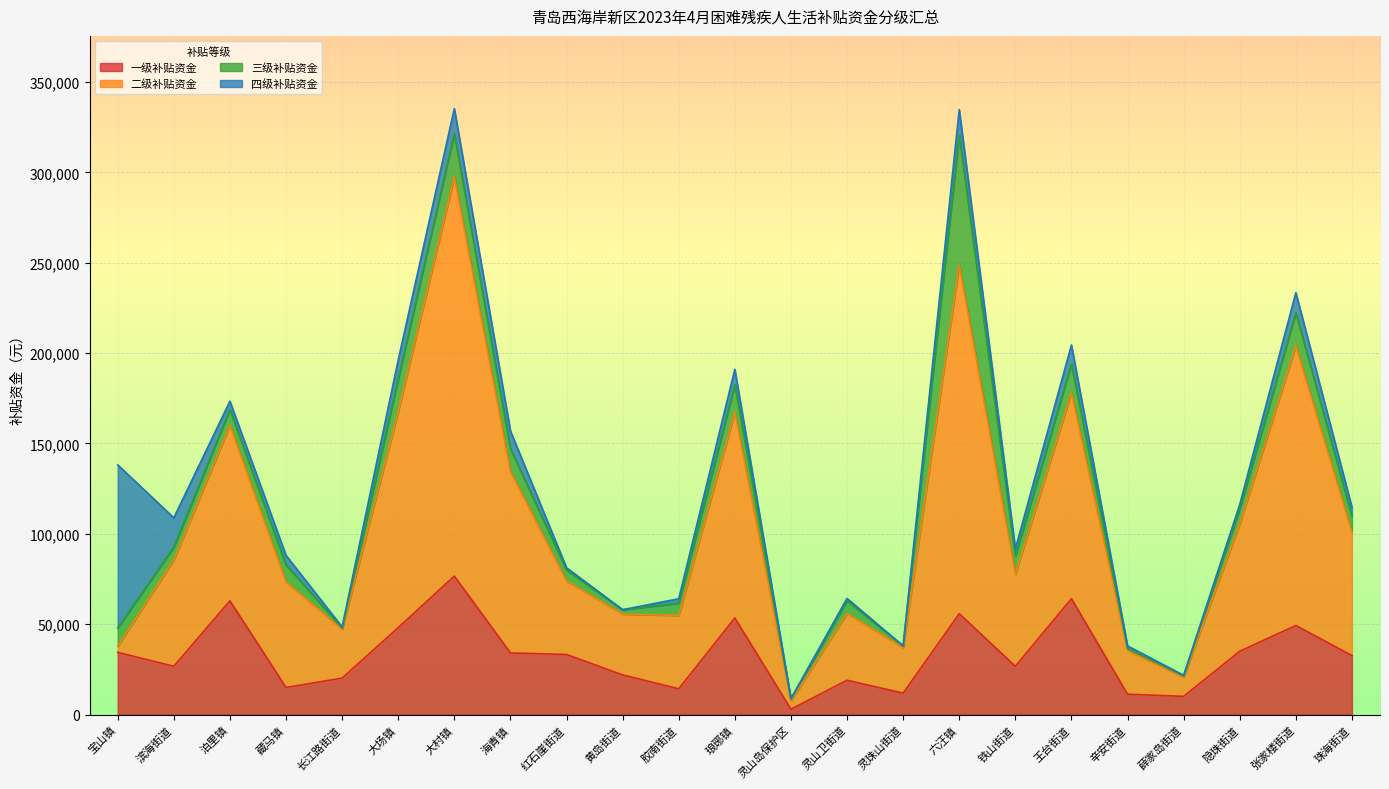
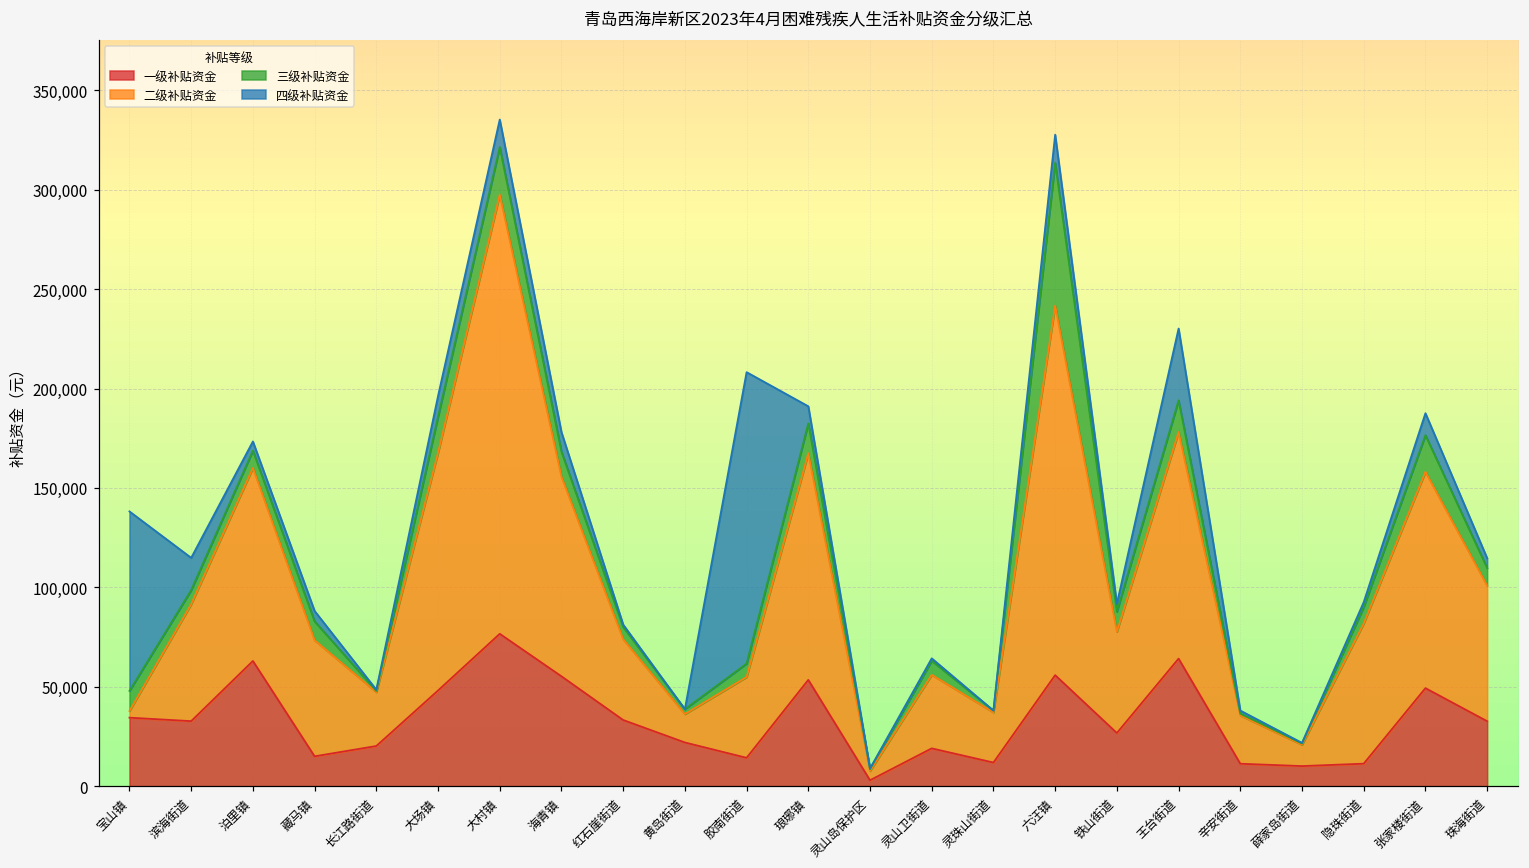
  {
    "一级补贴资金": {
      "宝山镇": "34,000",
-     "滨海街道": "27,000",
+     "滨海街道": "33,000",
      "泊里镇": "63,000",
      "藏马镇": "15,000",
      "长江路街道": "20,000",
      "大场镇": "48,000",
      "大村镇": "77,000",
-     "海青镇": "34,000",
+     "海青镇": "55,000",
      "红石崖街道": "33,000",
      "黄岛街道": "22,000",
      "胶南街道": "14,000",
      "琅琊镇": "53,000",
      "灵山岛保护区": "3,000",
      "灵山卫街道": "19,000",
      "灵珠山街道": "12,000",
      "六汪镇": "56,000",
      "铁山街道": "27,000",
      "王台街道": "64,000",
      "辛安街道": "11,000",
      "薛家岛街道": "10,000",
-     "隐珠街道": "35,000",
+     "隐珠街道": "11,000",
      "张家楼街道": "49,000",
      "珠海街道": "33,000"
    },
    "二级补贴资金": {
      "宝山镇": "3,000",
      "滨海街道": "59,000",
      "泊里镇": "97,000",
      "藏马镇": "58,000",
      "大场镇": "120,000",
      "大村镇": "221,000",
      "海青镇": "100,000",
      "红石崖街道": "41,000",
-     "黄岛街道": "34,000",
+     "黄岛街道": "14,000",
      "胶南街道": "41,000",
      "琅琊镇": "114,000",
      "灵山卫街道": "37,000",
-     "六汪镇": "193,000",
+     "六汪镇": "186,000",
      "铁山街道": "51,000",
      "王台街道": "114,000",
      "隐珠街道": "71,000",
-     "张家楼街道": "155,000",
+     "张家楼街道": "109,000",
      "珠海街道": "68,000"
    },
    "三级补贴资金": {
      "宝山镇": "10,000",
      "滨海街道": "7,000",
      "泊里镇": "9,000",
      "藏马镇": "10,000",
      "大场镇": "18,000",
      "大村镇": "24,000",
      "海青镇": "13,000",
      "胶南街道": "7,000",
      "琅琊镇": "15,000",
      "六汪镇": "72,000",
      "铁山街道": "10,000",
      "王台街道": "16,000",
      "隐珠街道": "8,000",
      "张家楼街道": "18,000",
      "珠海街道": "9,000"
    },
    "四级补贴资金": {
      "宝山镇": "90,000",
      "滨海街道": "16,000",
      "泊里镇": "5,000",
      "藏马镇": "5,000",
      "大场镇": "10,000",
      "大村镇": "14,000",
      "海青镇": "10,000",
-     "胶南街道": "2,000",
+     "胶南街道": "147,000",
      "琅琊镇": "9,000",
      "六汪镇": "14,000",
      "铁山街道": "4,000",
-     "王台街道": "10,000",
+     "王台街道": "36,000",
      "辛安街道": "2,000",
      "隐珠街道": "2,000",
      "张家楼街道": "11,000",
      "珠海街道": "5,000"
    }
  }
